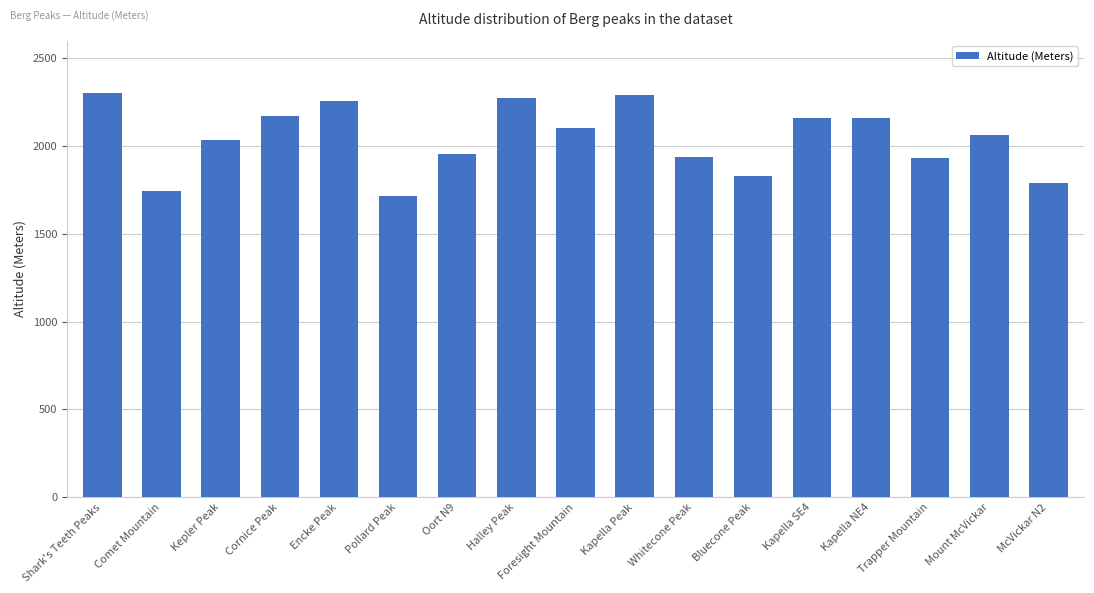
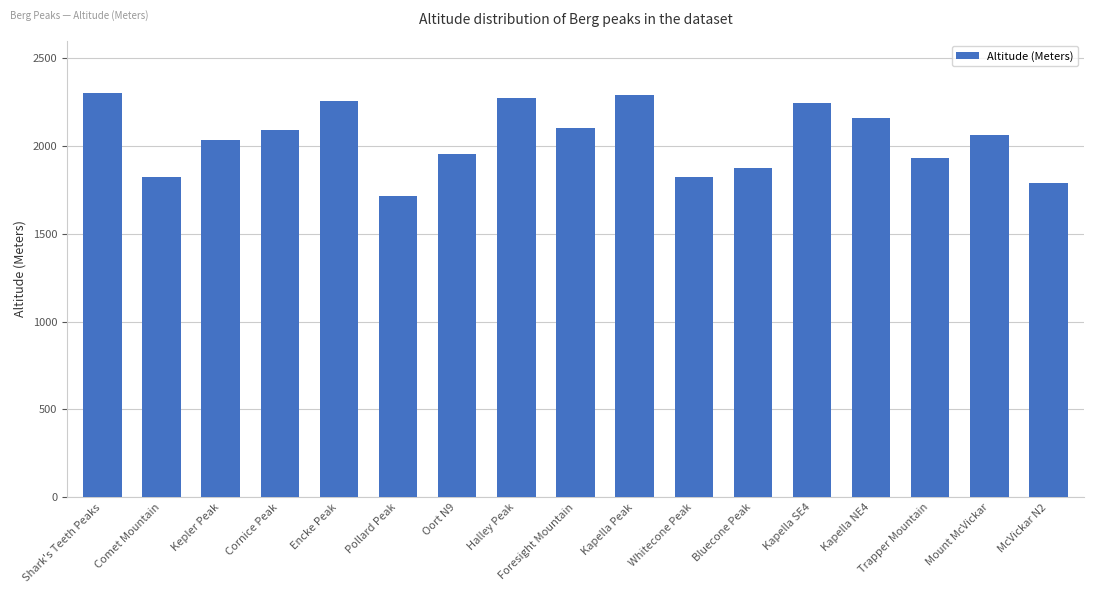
  {
    "Shark's Teeth Peaks": 2300,
-   "Comet Mountain": 1740,
+   "Comet Mountain": 1820,
    "Kepler Peak": 2040,
-   "Cornice Peak": 2170,
+   "Cornice Peak": 2090,
    "Encke Peak": 2260,
    "Pollard Peak": 1710,
    "Oort N9": 1960,
    "Halley Peak": 2280,
    "Foresight Mountain": 2100,
    "Kapella Peak": 2290,
-   "Whitecone Peak": 1940,
-   "Bluecone Peak": 1830,
-   "Kapella SE4": 2160,
+   "Whitecone Peak": 1820,
+   "Bluecone Peak": 1880,
+   "Kapella SE4": 2250,
    "Kapella NE4": 2160,
    "Trapper Mountain": 1930,
    "Mount McVickar": 2060,
    "McVickar N2": 1790
  }
